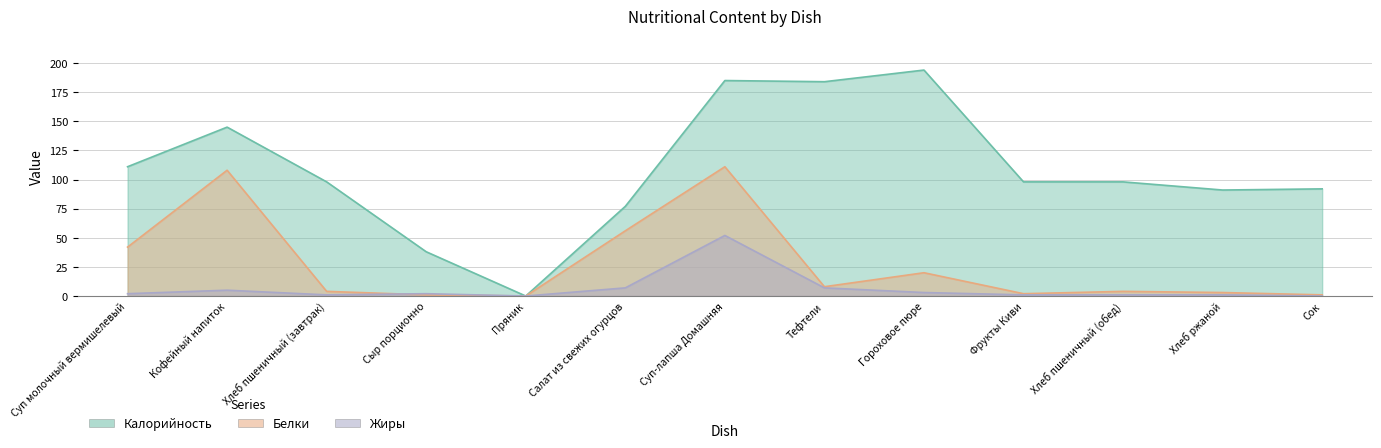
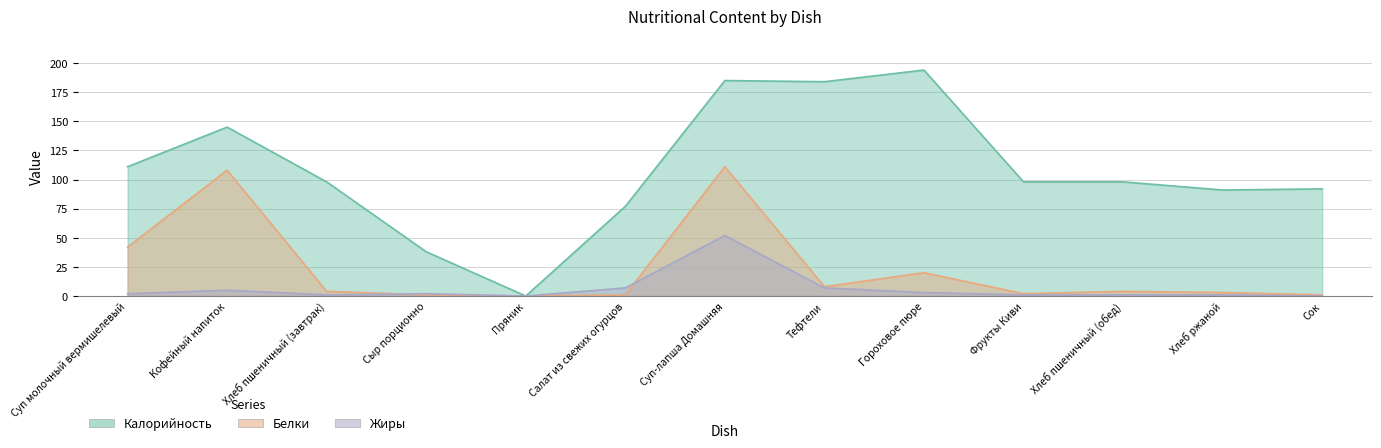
  {
    "Белки": {
      "Суп молочный вермишелевый": 42,
      "Кофейный напиток": 108,
      "Хлеб пшеничный (завтрак)": 4,
-     "Салат из свежих огурцов": 56,
+     "Салат из свежих огурцов": 1,
      "Суп-лапша Домашняя": 111,
      "Гороховое пюре": 20,
      "Хлеб пшеничный (обед)": 4
    }
  }
